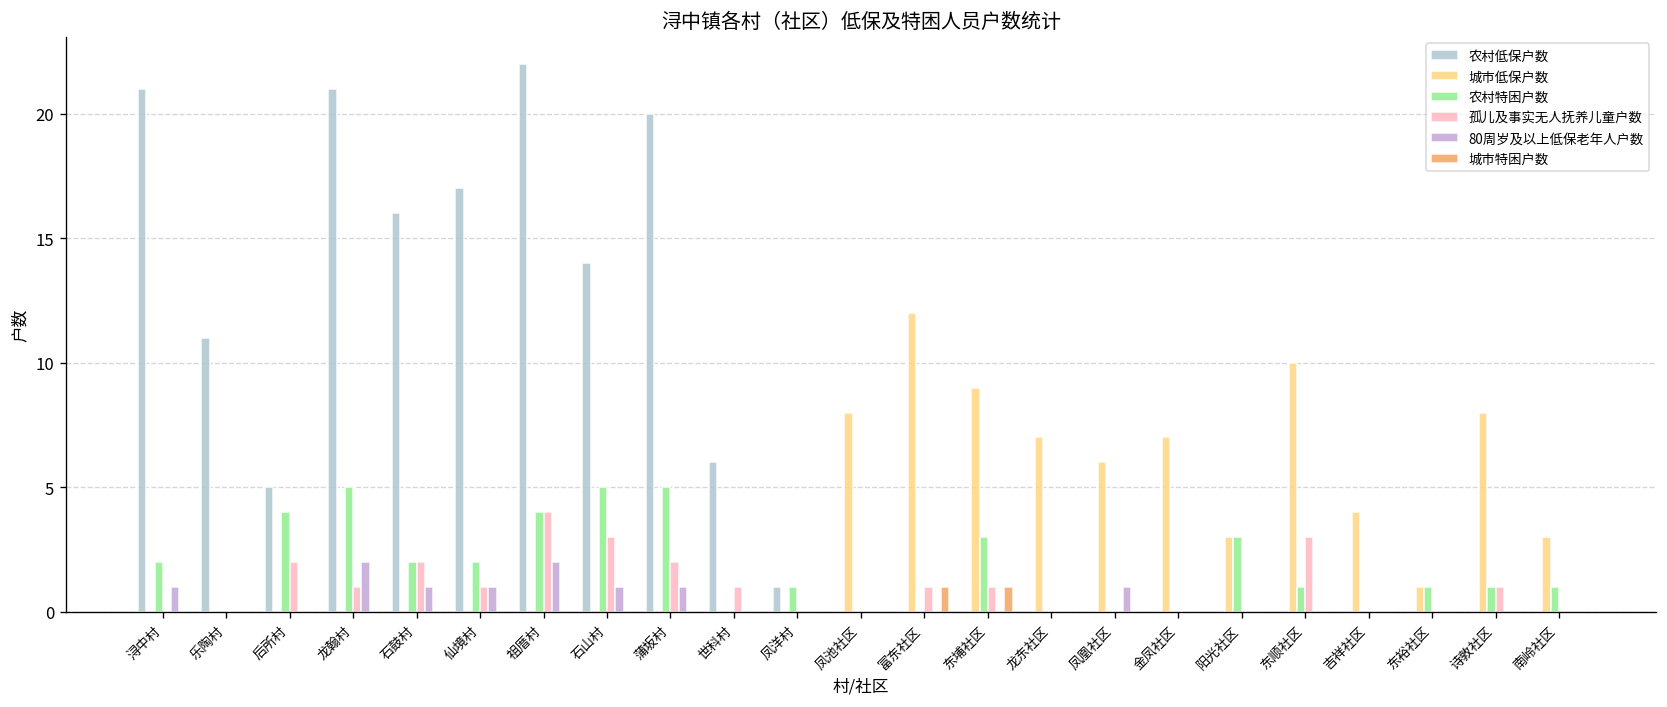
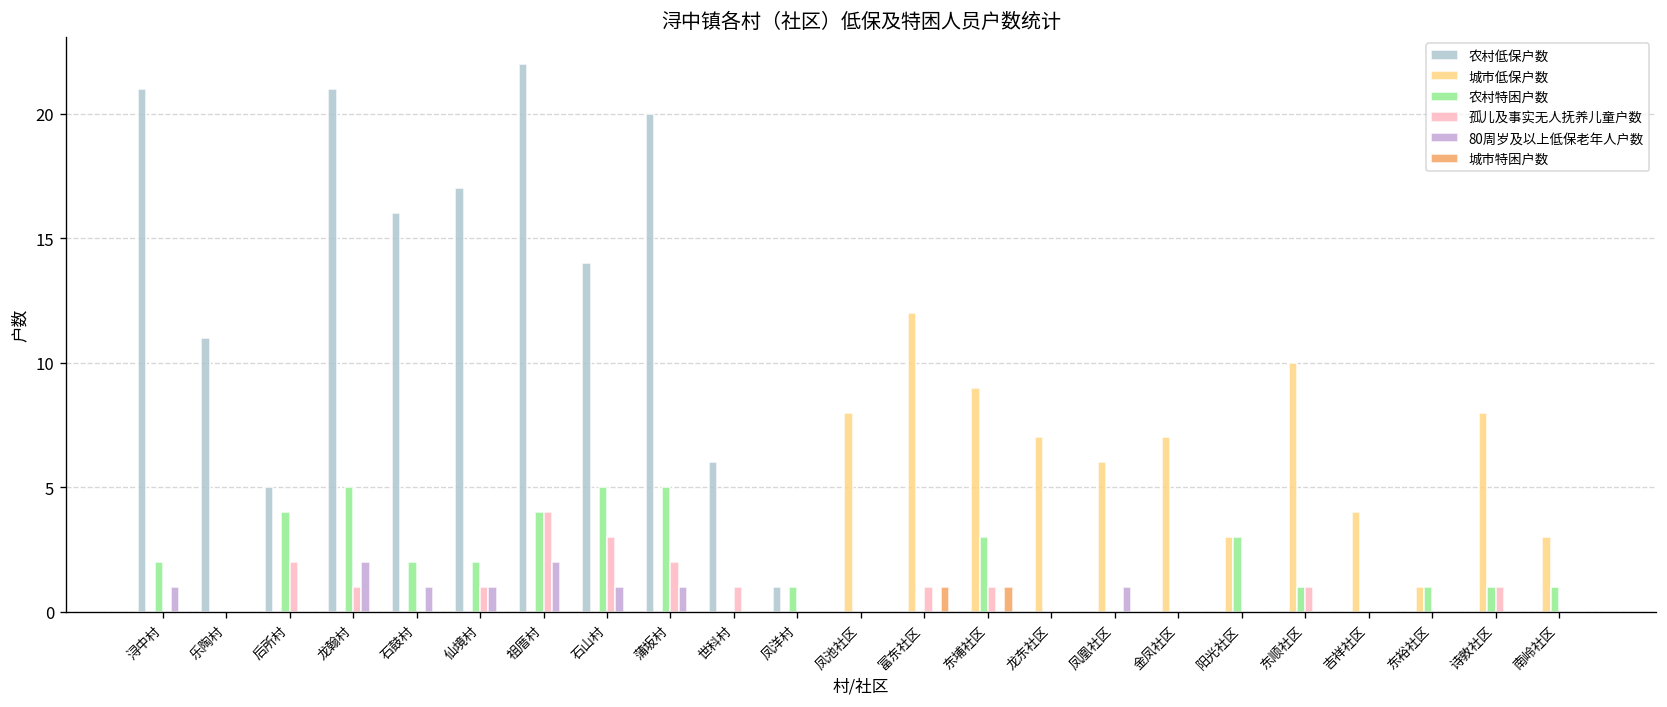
  {
    "农村特困户数": {
      "浔中村": 2,
      "乐陶村": 0,
      "后所村": 4,
      "龙翰村": 5,
      "石鼓村": 2,
      "仙境村": 2,
      "祖厝村": 4,
      "石山村": 5,
      "蒲坂村": 5,
      "世科村": 0,
      "凤洋村": 1,
      "凤池社区": 0,
      "富东社区": 0,
      "东埔社区": 3,
      "龙东社区": 0,
      "凤凰社区": 0,
      "金凤社区": 0,
      "阳光社区": 3,
      "东顺社区": 1,
      "吉祥社区": 0,
      "东裕社区": 1,
      "诗敦社区": 1,
      "南岭社区": 1
    },
    "孤儿及事实无人抚养儿童户数": {
      "浔中村": 0,
      "乐陶村": 0,
      "后所村": 2,
      "龙翰村": 1,
-     "石鼓村": 2,
+     "石鼓村": 0,
      "仙境村": 1,
      "祖厝村": 4,
      "石山村": 3,
      "蒲坂村": 2,
      "世科村": 1,
      "凤洋村": 0,
      "凤池社区": 0,
      "富东社区": 1,
      "东埔社区": 1,
      "龙东社区": 0,
      "凤凰社区": 0,
      "金凤社区": 0,
      "阳光社区": 0,
-     "东顺社区": 3,
+     "东顺社区": 1,
      "吉祥社区": 0,
      "东裕社区": 0,
      "诗敦社区": 1,
      "南岭社区": 0
    }
  }
